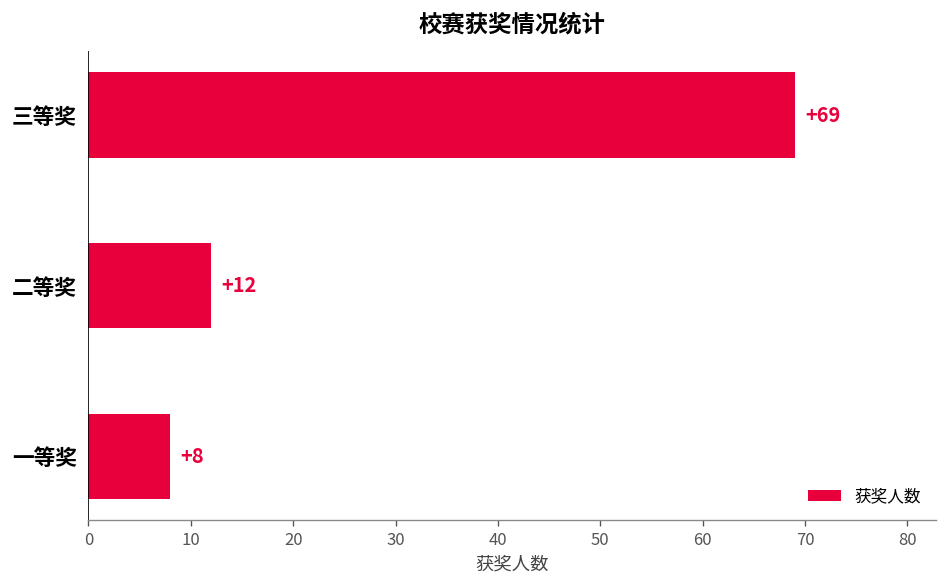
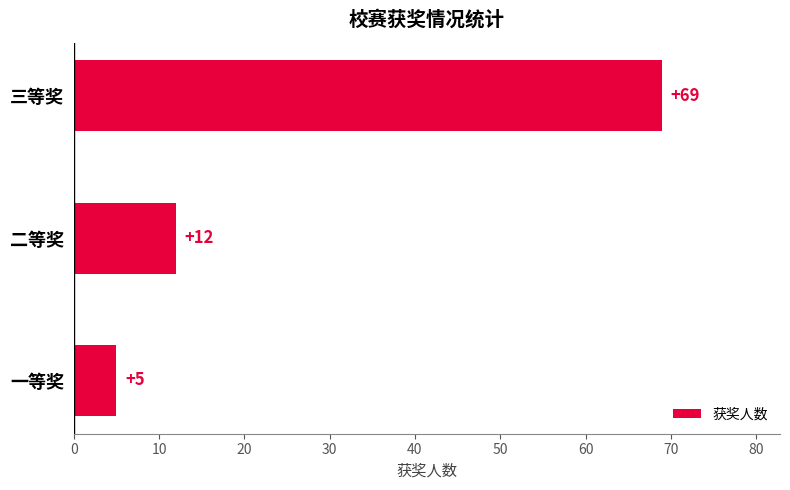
  {
    "三等奖": "+69",
    "二等奖": "+12",
-   "一等奖": "+8"
+   "一等奖": "+5"
  }
